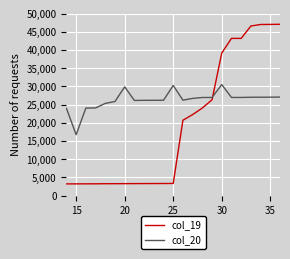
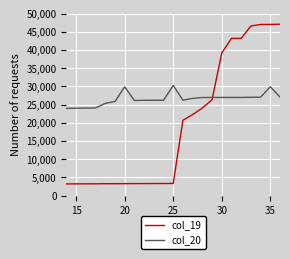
  {
    "col_19": {
      "15": "3,000",
      "20": "3,000",
      "25": "3,000",
      "30": "39,000",
      "35": "47,000"
    },
    "col_20": {
-     "15": "17,000",
+     "15": "24,000",
      "20": "30,000",
      "25": "30,000",
-     "30": "31,000",
-     "35": "27,000"
+     "30": "27,000",
+     "35": "30,000"
    }
  }
